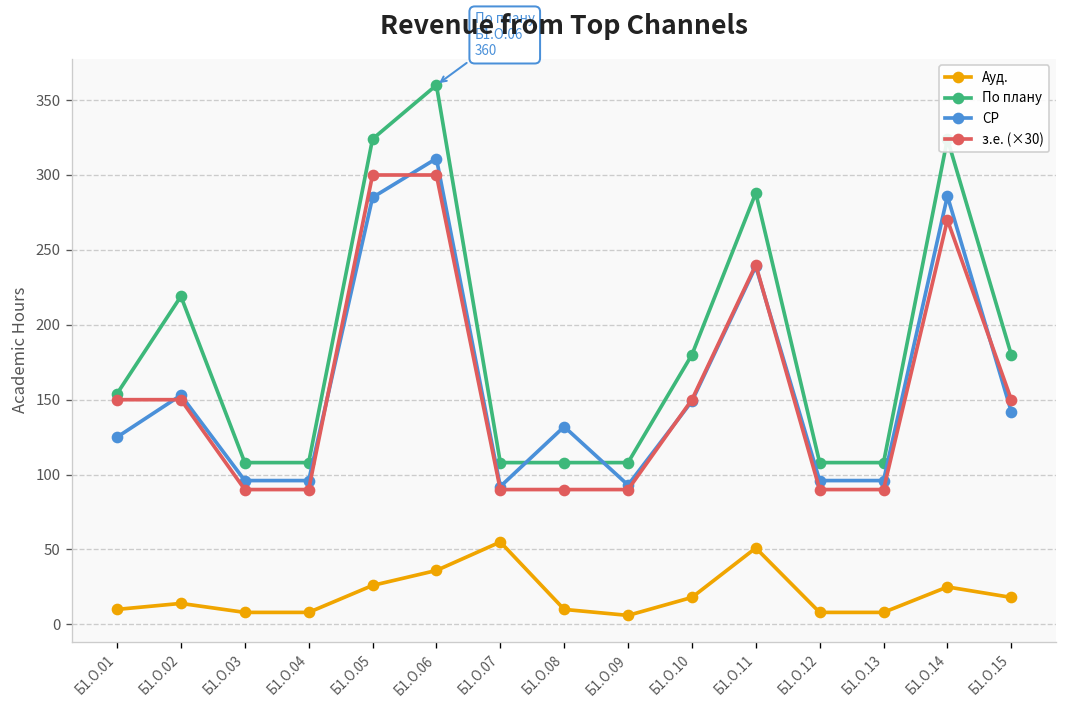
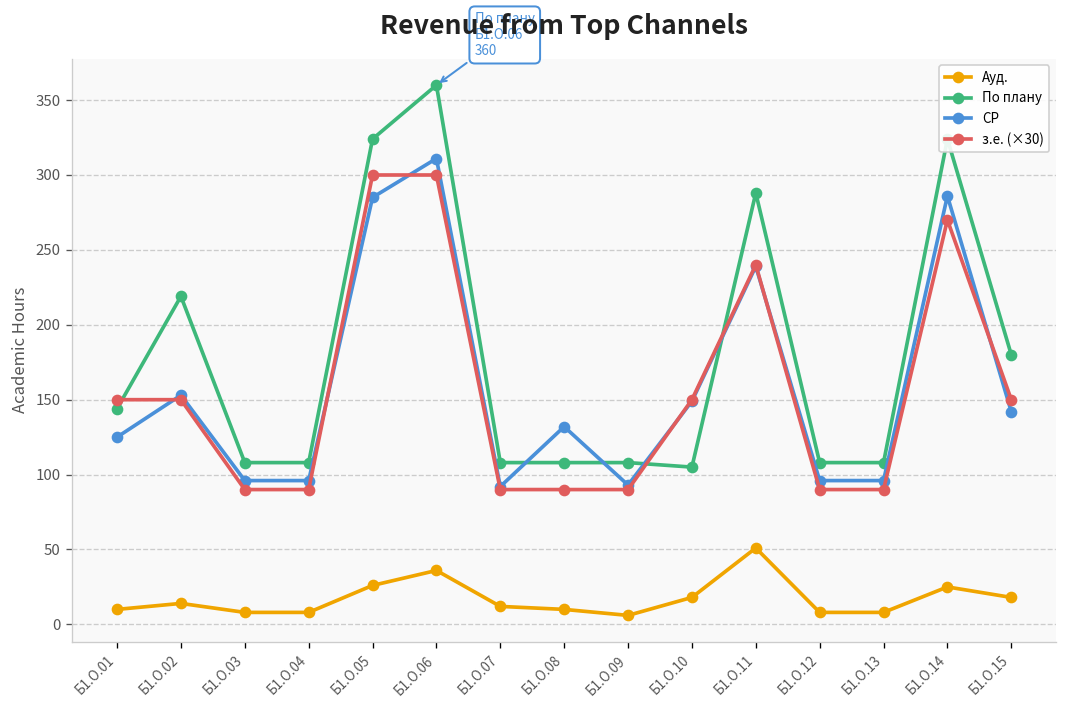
  {
    "Ауд.": {
      "Б1.О.01": 10,
      "Б1.О.02": 14,
      "Б1.О.03": 8,
      "Б1.О.04": 8,
      "Б1.О.05": 26,
      "Б1.О.06": 36,
-     "Б1.О.07": 55,
+     "Б1.О.07": 12,
      "Б1.О.08": 10,
      "Б1.О.09": 6,
      "Б1.О.10": 18,
      "Б1.О.11": 51,
      "Б1.О.12": 8,
      "Б1.О.13": 8,
      "Б1.О.14": 25,
      "Б1.О.15": 18
    },
    "По плану": {
-     "Б1.О.01": 154,
+     "Б1.О.01": 144,
      "Б1.О.02": 219,
      "Б1.О.03": 108,
      "Б1.О.04": 108,
      "Б1.О.05": 324,
      "Б1.О.07": 108,
      "Б1.О.08": 108,
      "Б1.О.09": 108,
-     "Б1.О.10": 180,
+     "Б1.О.10": 105,
      "Б1.О.11": 288,
      "Б1.О.12": 108,
      "Б1.О.13": 108,
      "Б1.О.15": 180
    },
    "СР": {
      "Б1.О.01": 125,
      "Б1.О.02": 153,
      "Б1.О.03": 96,
      "Б1.О.04": 96,
      "Б1.О.05": 285,
      "Б1.О.06": 311,
      "Б1.О.08": 132,
      "Б1.О.09": 93,
      "Б1.О.12": 96,
      "Б1.О.13": 96,
      "Б1.О.14": 286,
      "Б1.О.15": 142
    },
    "з.е. (×30)": {
      "Б1.О.01": 150,
      "Б1.О.02": 150,
      "Б1.О.03": 90,
      "Б1.О.04": 90,
      "Б1.О.05": 300,
      "Б1.О.06": 300,
      "Б1.О.08": 90,
      "Б1.О.09": 90,
      "Б1.О.12": 90,
      "Б1.О.13": 90,
      "Б1.О.14": 270,
      "Б1.О.15": 150
    }
  }
